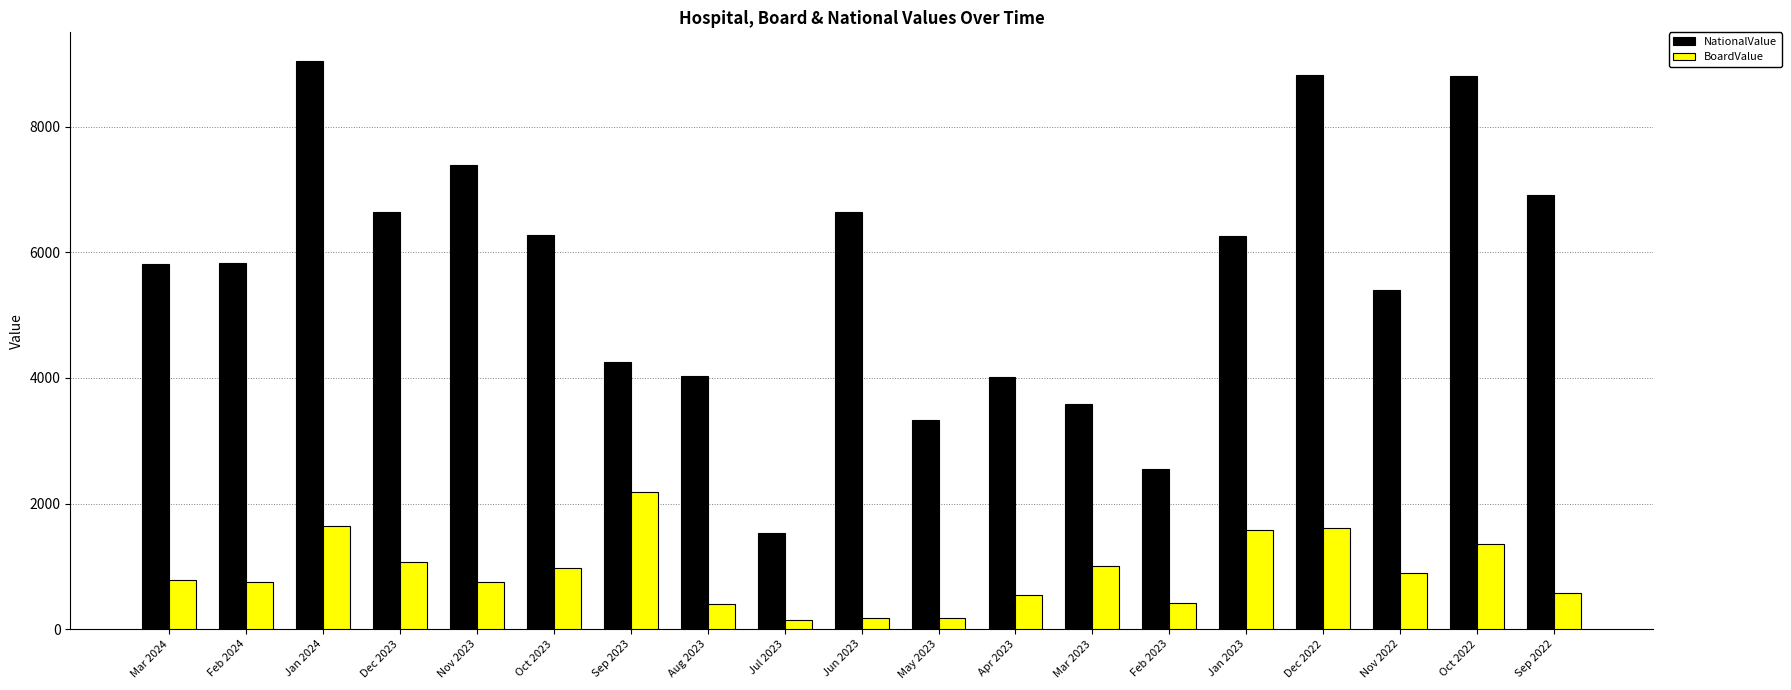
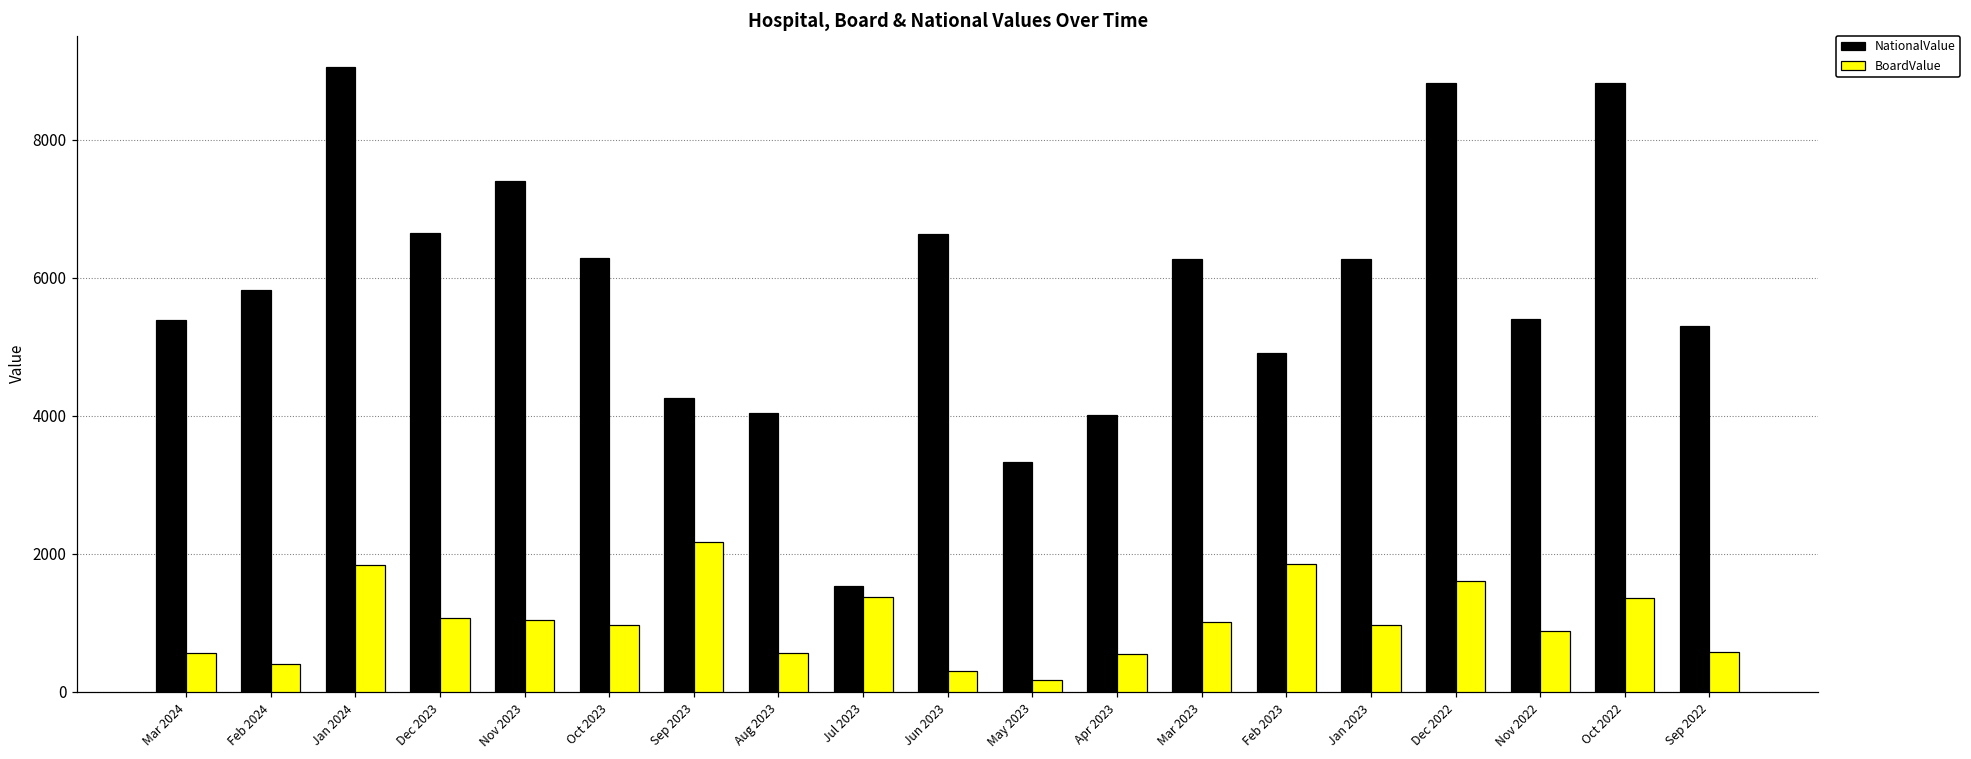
  {
    "NationalValue": {
-     "Mar 2024": 5800,
+     "Mar 2024": 5400,
      "Feb 2024": 5800,
      "Jan 2024": 9100,
      "Dec 2023": 6600,
      "Nov 2023": 7400,
      "Oct 2023": 6300,
      "Sep 2023": 4300,
      "Aug 2023": 4000,
      "Jul 2023": 1500,
      "Jun 2023": 6600,
      "May 2023": 3300,
      "Apr 2023": 4000,
-     "Mar 2023": 3600,
-     "Feb 2023": 2600,
+     "Mar 2023": 6300,
+     "Feb 2023": 4900,
      "Jan 2023": 6300,
      "Dec 2022": 8800,
      "Nov 2022": 5400,
      "Oct 2022": 8800,
-     "Sep 2022": 6900
+     "Sep 2022": 5300
    },
    "BoardValue": {
-     "Mar 2024": 800,
-     "Feb 2024": 800,
-     "Jan 2024": 1600,
+     "Mar 2024": 600,
+     "Feb 2024": 400,
+     "Jan 2024": 1800,
      "Dec 2023": 1100,
-     "Nov 2023": 800,
+     "Nov 2023": 1000,
      "Oct 2023": 1000,
      "Sep 2023": 2200,
-     "Aug 2023": 400,
-     "Jul 2023": 200,
-     "Jun 2023": 200,
+     "Aug 2023": 600,
+     "Jul 2023": 1400,
+     "Jun 2023": 300,
      "May 2023": 200,
      "Apr 2023": 500,
      "Mar 2023": 1000,
-     "Feb 2023": 400,
-     "Jan 2023": 1600,
+     "Feb 2023": 1900,
+     "Jan 2023": 1000,
      "Dec 2022": 1600,
      "Nov 2022": 900,
      "Oct 2022": 1400,
      "Sep 2022": 600
    }
  }
